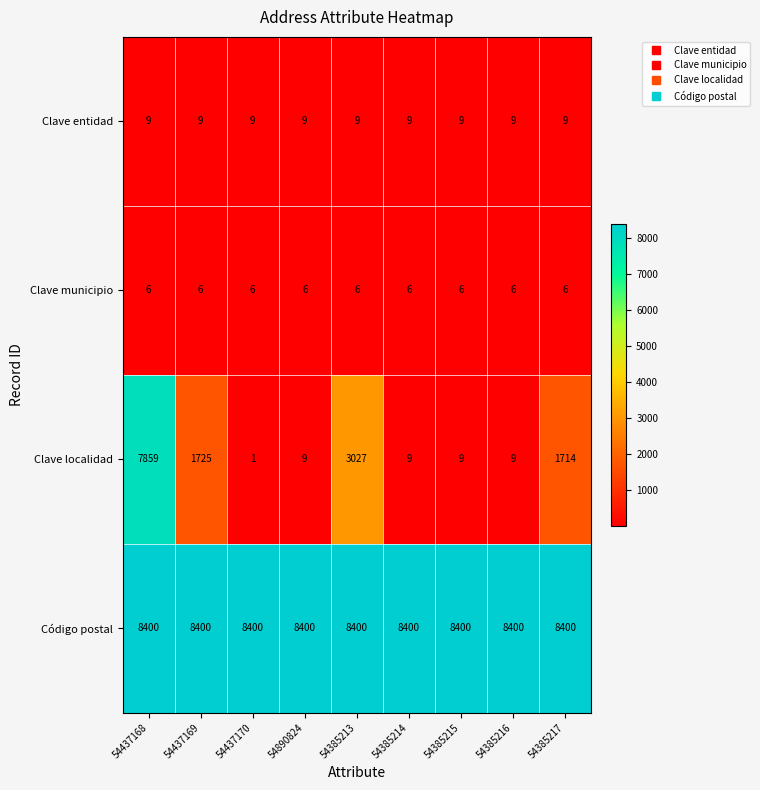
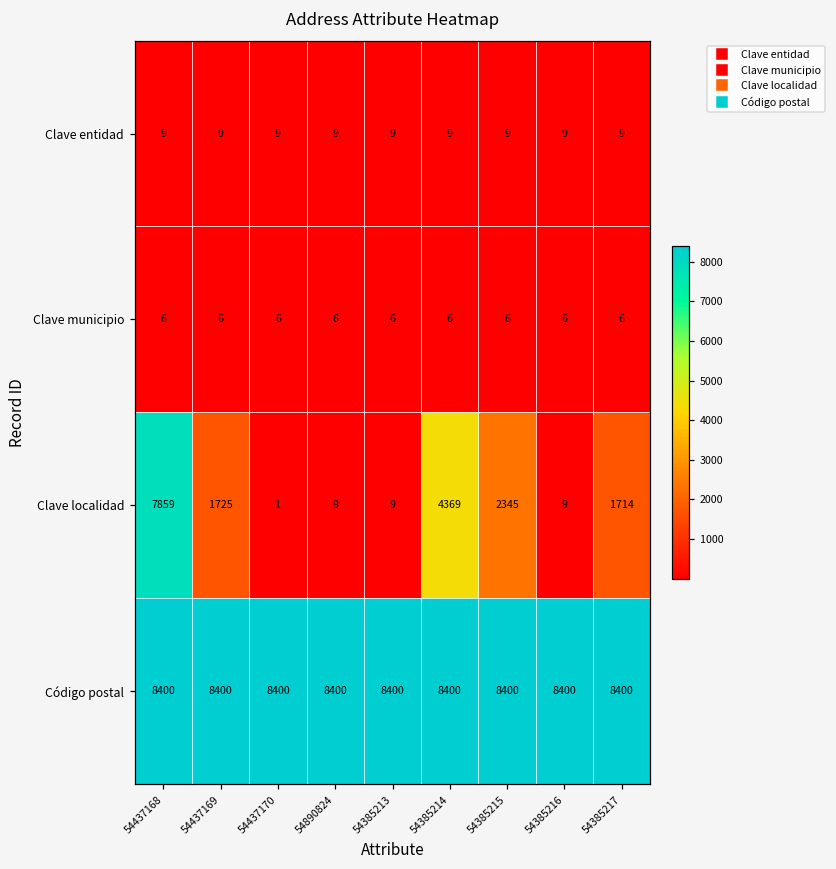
  {
    "Clave entidad": {
      "54437168": 9,
      "54437169": 9,
      "54437170": 9,
      "54890824": 9,
      "54385213": 9,
      "54385214": 9,
      "54385215": 9,
      "54385216": 9,
      "54385217": 9
    },
    "Clave municipio": {
      "54437168": 6,
      "54437169": 6,
      "54437170": 6,
      "54890824": 6,
      "54385213": 6,
      "54385214": 6,
      "54385215": 6,
      "54385216": 6,
      "54385217": 6
    },
    "Clave localidad": {
      "54437168": 7859,
      "54437169": 1725,
      "54437170": 1,
      "54890824": 9,
-     "54385213": 3027,
-     "54385214": 9,
-     "54385215": 9,
+     "54385213": 9,
+     "54385214": 4369,
+     "54385215": 2345,
      "54385216": 9,
      "54385217": 1714
    },
    "Código postal": {
      "54437168": 8400,
      "54437169": 8400,
      "54437170": 8400,
      "54890824": 8400,
      "54385213": 8400,
      "54385214": 8400,
      "54385215": 8400,
      "54385216": 8400,
      "54385217": 8400
    }
  }
